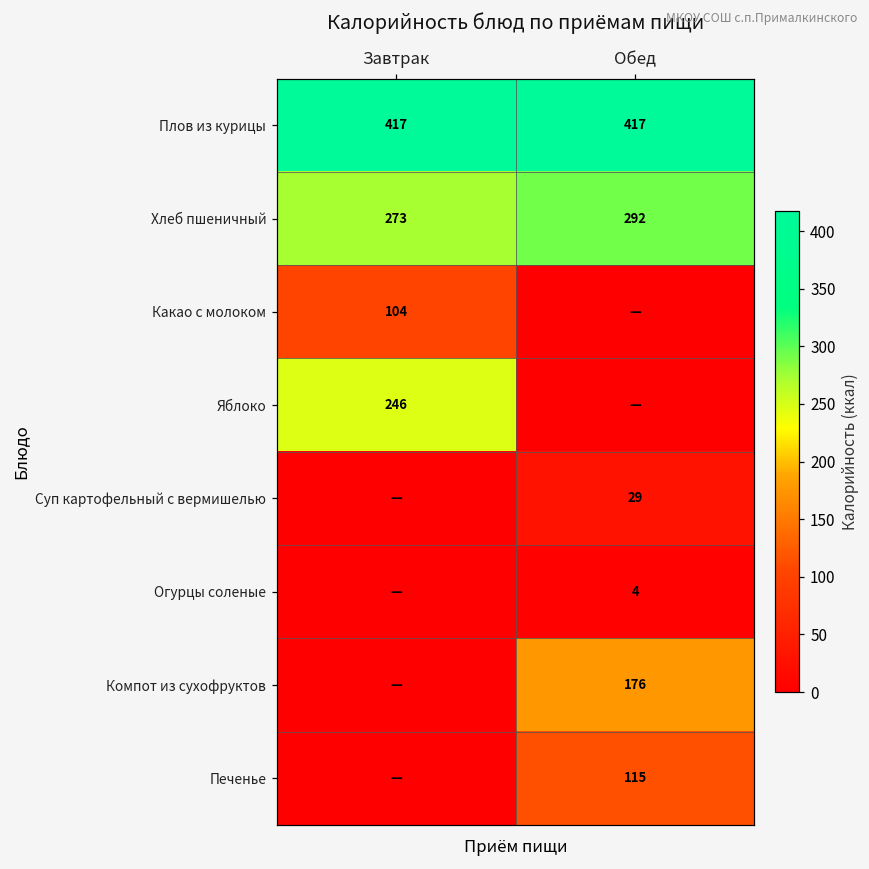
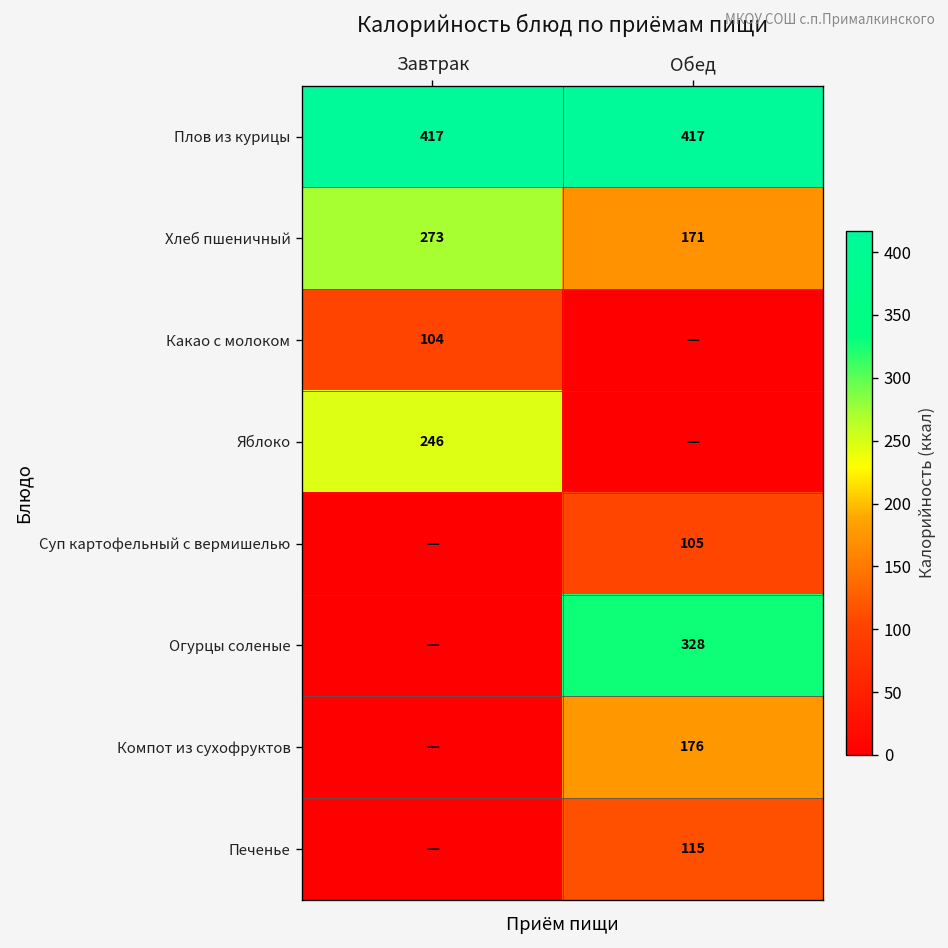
  {
    "Плов из курицы": {
      "Завтрак": 417,
      "Обед": 417
    },
    "Хлеб пшеничный": {
      "Завтрак": 273,
-     "Обед": 292
+     "Обед": 171
    },
    "Какао с молоком": {
      "Завтрак": 104
    },
    "Яблоко": {
      "Завтрак": 246
    },
    "Суп картофельный с вермишелью": {
-     "Обед": 29
+     "Обед": 105
    },
    "Огурцы соленые": {
-     "Обед": 4
+     "Обед": 328
    },
    "Компот из сухофруктов": {
      "Обед": 176
    },
    "Печенье": {
      "Обед": 115
    }
  }
